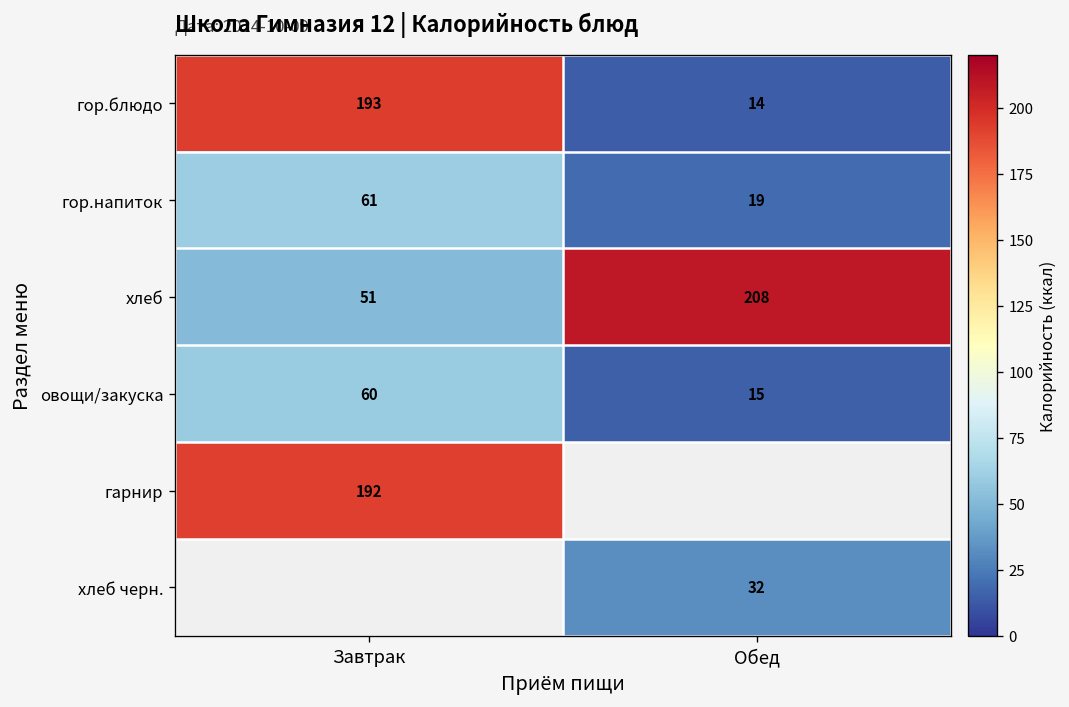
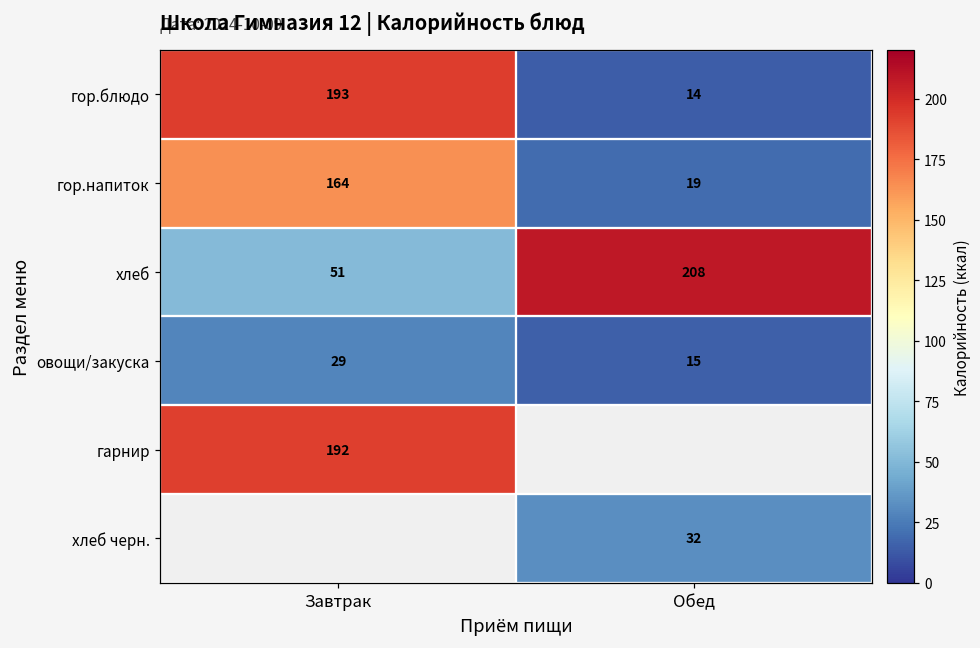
  {
    "гор.блюдо": {
      "Завтрак": 193,
      "Обед": 14
    },
    "гор.напиток": {
-     "Завтрак": 61,
+     "Завтрак": 164,
      "Обед": 19
    },
    "хлеб": {
      "Завтрак": 51,
      "Обед": 208
    },
    "овощи/закуска": {
-     "Завтрак": 60,
+     "Завтрак": 29,
      "Обед": 15
    },
    "гарнир": {
      "Завтрак": 192
    },
    "хлеб черн.": {
      "Обед": 32
    }
  }
